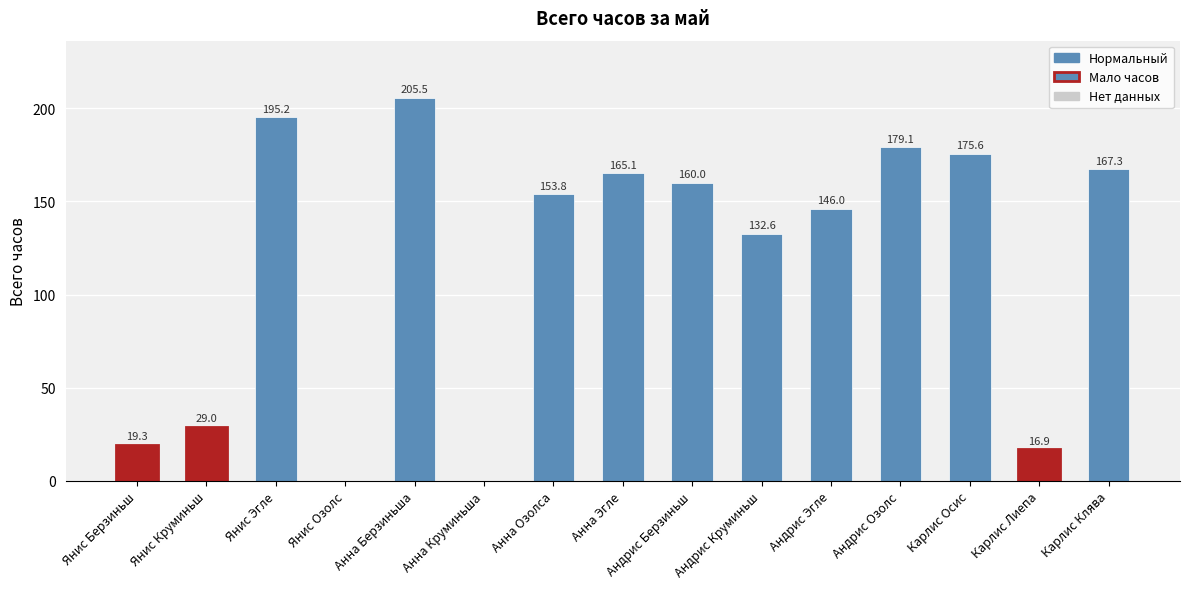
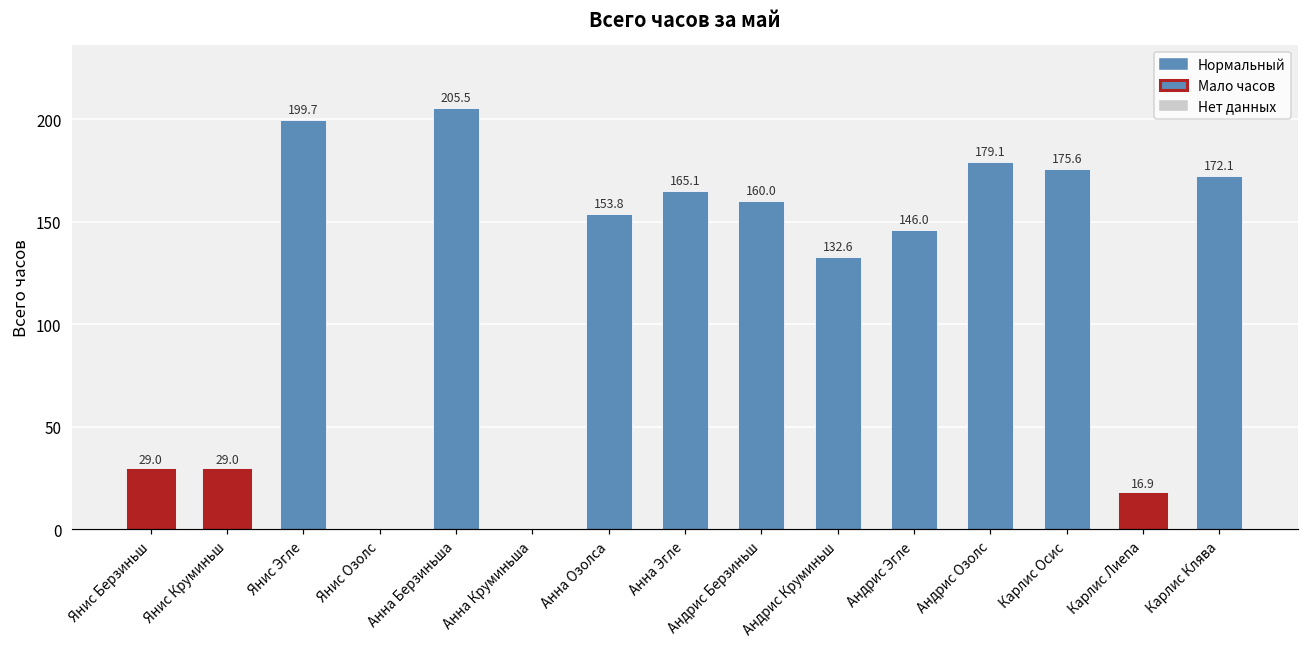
  {
-   "Янис Берзиньш": 19.3,
+   "Янис Берзиньш": 29.0,
    "Янис Круминьш": 29.0,
-   "Янис Эгле": 195.2,
+   "Янис Эгле": 199.7,
    "Анна Берзиньша": 205.5,
    "Анна Озолса": 153.8,
    "Анна Эгле": 165.1,
    "Андрис Берзиньш": 160.0,
    "Андрис Круминьш": 132.6,
    "Андрис Эгле": 146.0,
    "Андрис Озолс": 179.1,
    "Карлис Осис": 175.6,
    "Карлис Лиепа": 16.9,
-   "Карлис Клява": 167.3
+   "Карлис Клява": 172.1
  }
